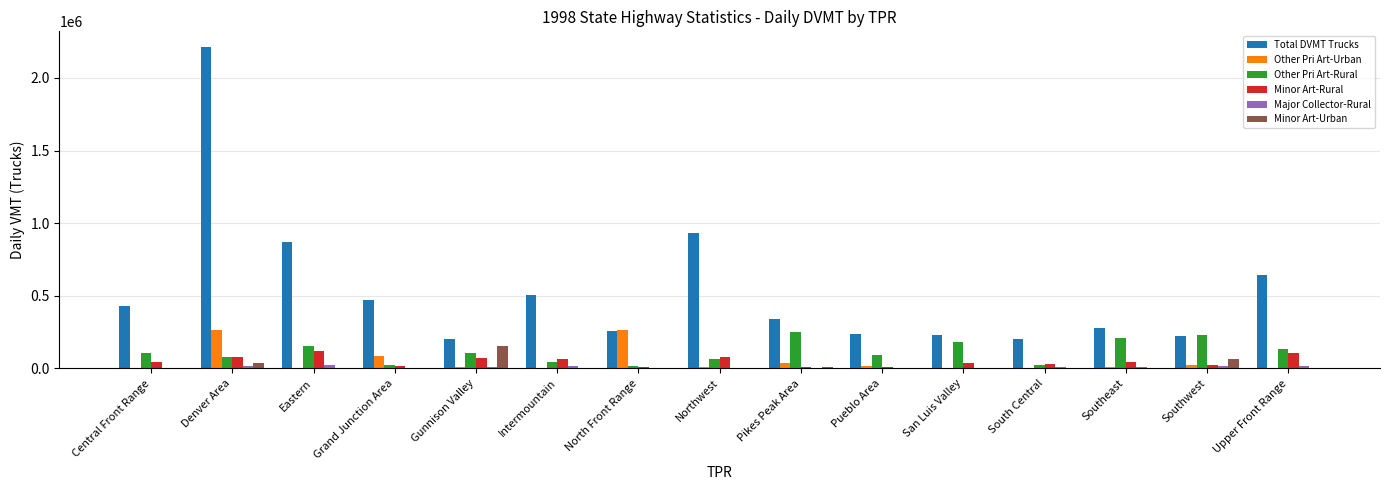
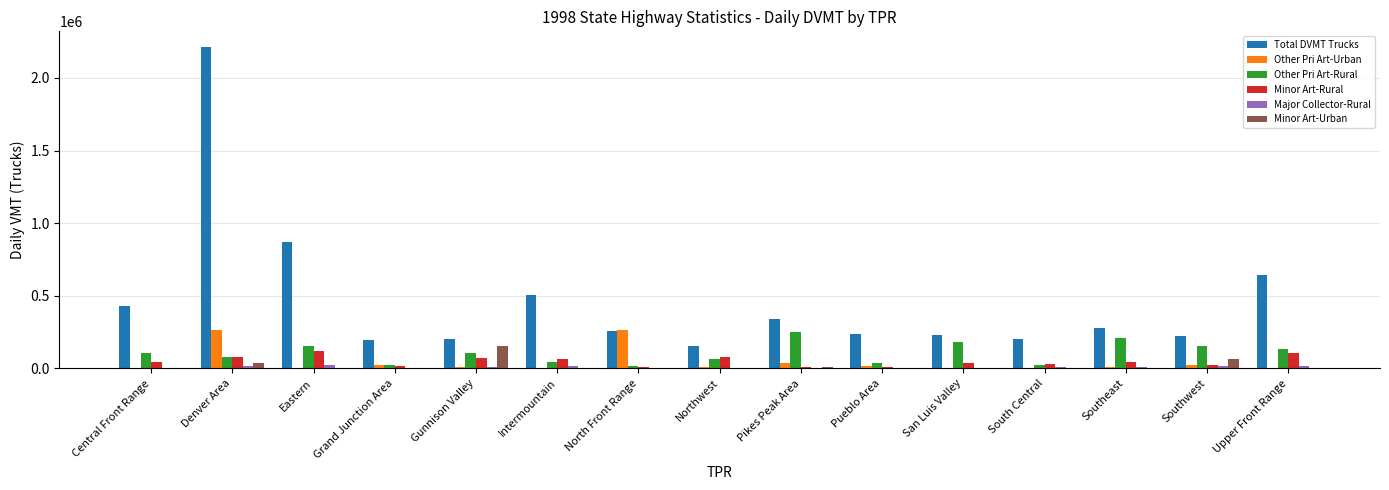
  {
    "Total DVMT Trucks": {
      "Central Front Range": 430000,
      "Denver Area": 2210000,
      "Eastern": 870000,
-     "Grand Junction Area": 470000,
+     "Grand Junction Area": 190000,
      "Gunnison Valley": 200000,
      "Intermountain": 510000,
      "North Front Range": 260000,
-     "Northwest": 940000,
+     "Northwest": 160000,
      "Pikes Peak Area": 340000,
      "Pueblo Area": 230000,
      "San Luis Valley": 230000,
      "South Central": 200000,
      "Southeast": 280000,
      "Southwest": 220000,
      "Upper Front Range": 640000
    },
    "Other Pri Art-Urban": {
      "Denver Area": 260000,
-     "Grand Junction Area": 80000,
+     "Grand Junction Area": 30000,
      "North Front Range": 260000,
      "Pikes Peak Area": 40000,
      "Southwest": 30000
    },
    "Other Pri Art-Rural": {
      "Central Front Range": 110000,
      "Denver Area": 80000,
      "Eastern": 160000,
      "Grand Junction Area": 20000,
      "Gunnison Valley": 110000,
      "Intermountain": 50000,
      "Northwest": 70000,
      "Pikes Peak Area": 250000,
-     "Pueblo Area": 90000,
+     "Pueblo Area": 30000,
      "San Luis Valley": 180000,
      "South Central": 20000,
      "Southeast": 210000,
-     "Southwest": 230000,
+     "Southwest": 150000,
      "Upper Front Range": 130000
    },
    "Minor Art-Rural": {
      "Central Front Range": 50000,
      "Denver Area": 80000,
      "Eastern": 120000,
      "Grand Junction Area": 20000,
      "Gunnison Valley": 70000,
      "Intermountain": 60000,
      "Northwest": 80000,
      "San Luis Valley": 40000,
      "South Central": 30000,
      "Southeast": 50000,
      "Southwest": 20000,
      "Upper Front Range": 110000
    },
    "Major Collector-Rural": {
      "Eastern": 20000,
      "Southwest": 20000,
      "Upper Front Range": 20000
    },
    "Minor Art-Urban": {
      "Denver Area": 40000,
      "Gunnison Valley": 160000,
      "Intermountain": 0,
      "Northwest": 0,
      "San Luis Valley": 0,
      "Southwest": 70000
    }
  }
